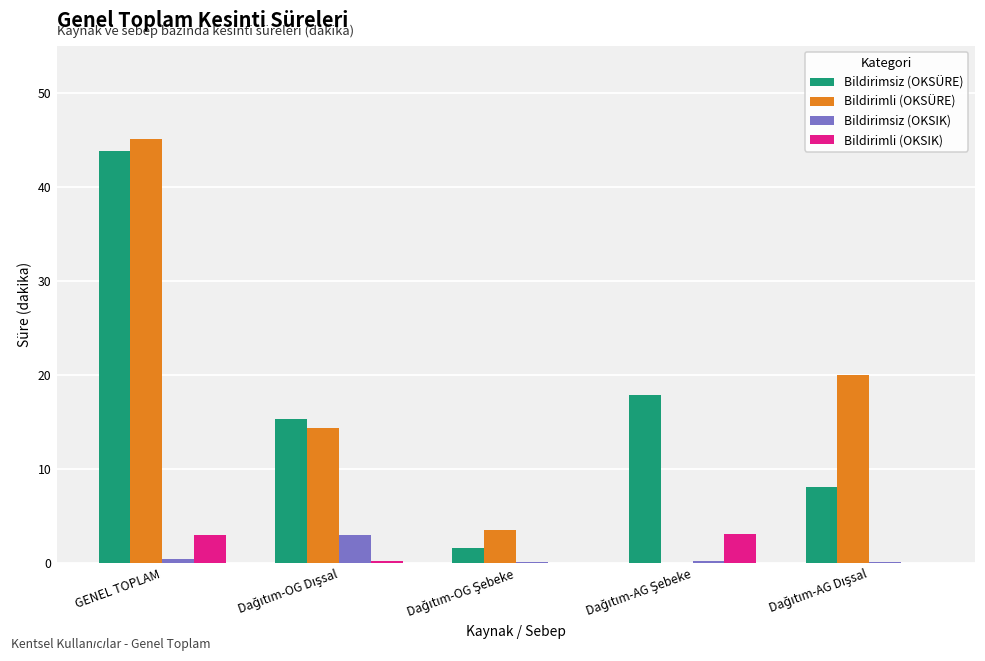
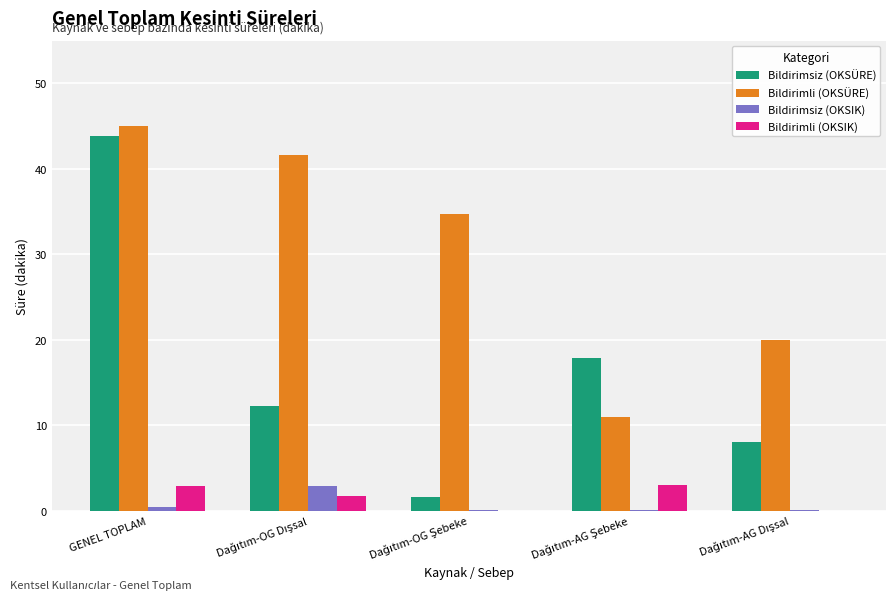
  {
    "Bildirimsiz (OKSÜRE)": {
      "GENEL TOPLAM": 44,
-     "Dağıtım-OG Dışsal": 15,
+     "Dağıtım-OG Dışsal": 12,
      "Dağıtım-OG Şebeke": 2,
      "Dağıtım-AG Şebeke": 18,
      "Dağıtım-AG Dışsal": 8
    },
    "Bildirimli (OKSÜRE)": {
      "GENEL TOPLAM": 45,
-     "Dağıtım-OG Dışsal": 14,
-     "Dağıtım-OG Şebeke": 3,
-     "Dağıtım-AG Şebeke": 0,
+     "Dağıtım-OG Dışsal": 42,
+     "Dağıtım-OG Şebeke": 35,
+     "Dağıtım-AG Şebeke": 11,
      "Dağıtım-AG Dışsal": 20
    },
    "Bildirimsiz (OKSIK)": {
      "GENEL TOPLAM": 0,
      "Dağıtım-OG Dışsal": 3
    },
    "Bildirimli (OKSIK)": {
      "GENEL TOPLAM": 3,
-     "Dağıtım-OG Dışsal": 0,
+     "Dağıtım-OG Dışsal": 2,
      "Dağıtım-OG Şebeke": 0,
      "Dağıtım-AG Şebeke": 3,
      "Dağıtım-AG Dışsal": 0
    }
  }
